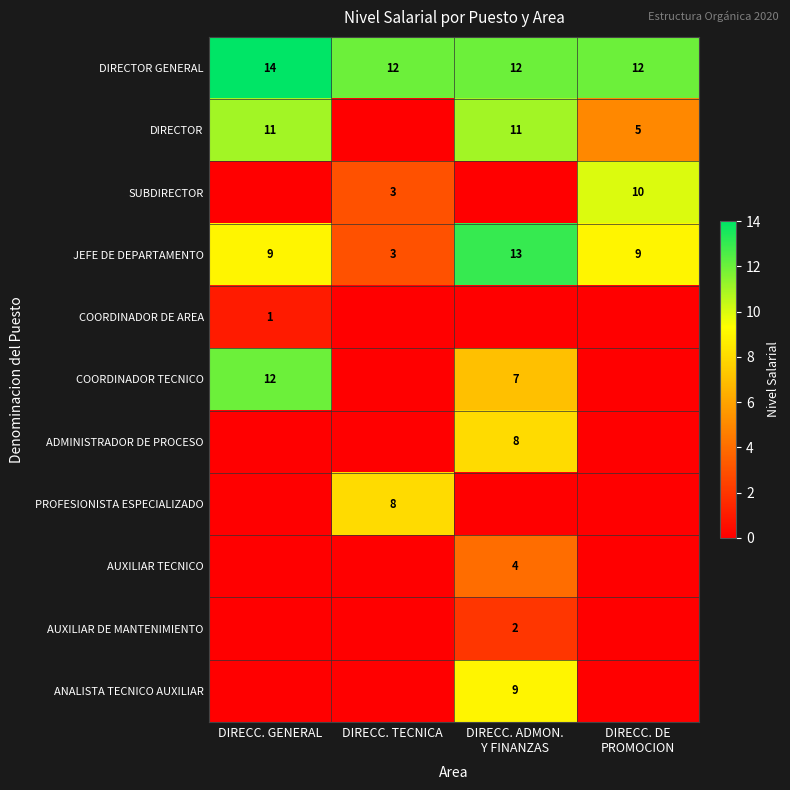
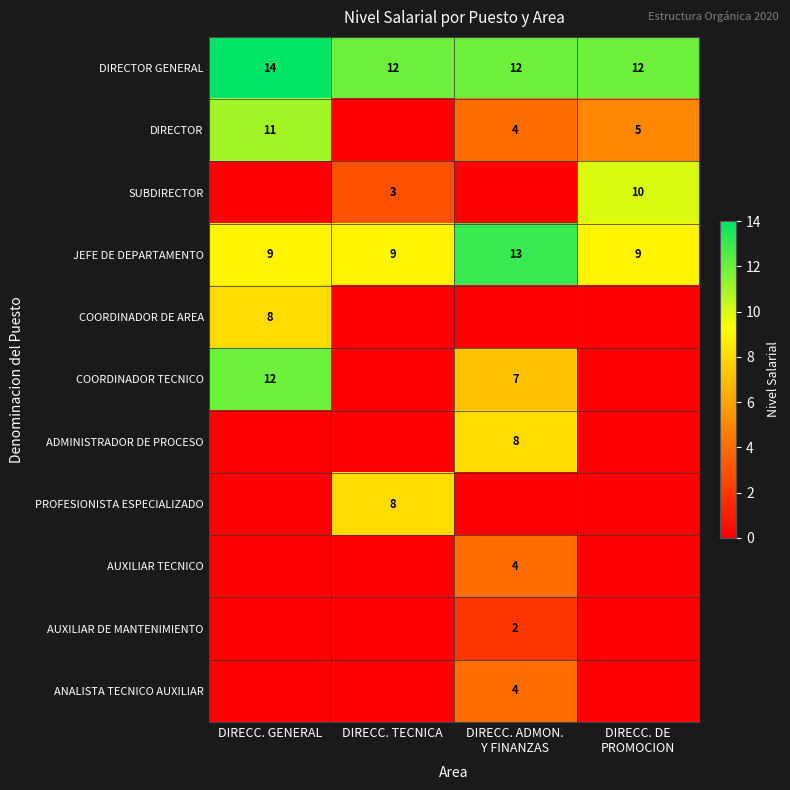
  {
    "DIRECTOR GENERAL": {
      "DIRECC. GENERAL": 14,
      "DIRECC. TECNICA": 12,
      "DIRECC. ADMON. Y FINANZAS": 12,
      "DIRECC. DE PROMOCION": 12
    },
    "DIRECTOR": {
      "DIRECC. GENERAL": 11,
-     "DIRECC. ADMON. Y FINANZAS": 11,
+     "DIRECC. ADMON. Y FINANZAS": 4,
      "DIRECC. DE PROMOCION": 5
    },
    "SUBDIRECTOR": {
      "DIRECC. TECNICA": 3,
      "DIRECC. DE PROMOCION": 10
    },
    "JEFE DE DEPARTAMENTO": {
      "DIRECC. GENERAL": 9,
-     "DIRECC. TECNICA": 3,
+     "DIRECC. TECNICA": 9,
      "DIRECC. ADMON. Y FINANZAS": 13,
      "DIRECC. DE PROMOCION": 9
    },
    "COORDINADOR DE AREA": {
-     "DIRECC. GENERAL": 1
+     "DIRECC. GENERAL": 8
    },
    "COORDINADOR TECNICO": {
      "DIRECC. GENERAL": 12,
      "DIRECC. ADMON. Y FINANZAS": 7
    },
    "ADMINISTRADOR DE PROCESO": {
      "DIRECC. ADMON. Y FINANZAS": 8
    },
    "PROFESIONISTA ESPECIALIZADO": {
      "DIRECC. TECNICA": 8
    },
    "AUXILIAR TECNICO": {
      "DIRECC. ADMON. Y FINANZAS": 4
    },
    "AUXILIAR DE MANTENIMIENTO": {
      "DIRECC. ADMON. Y FINANZAS": 2
    },
    "ANALISTA TECNICO AUXILIAR": {
-     "DIRECC. ADMON. Y FINANZAS": 9
+     "DIRECC. ADMON. Y FINANZAS": 4
    }
  }
